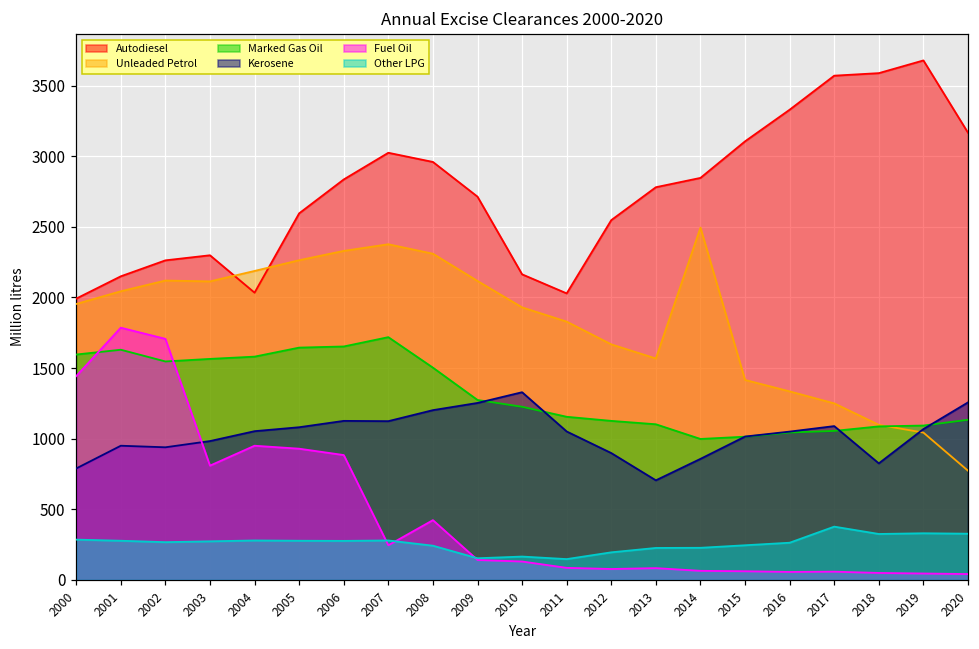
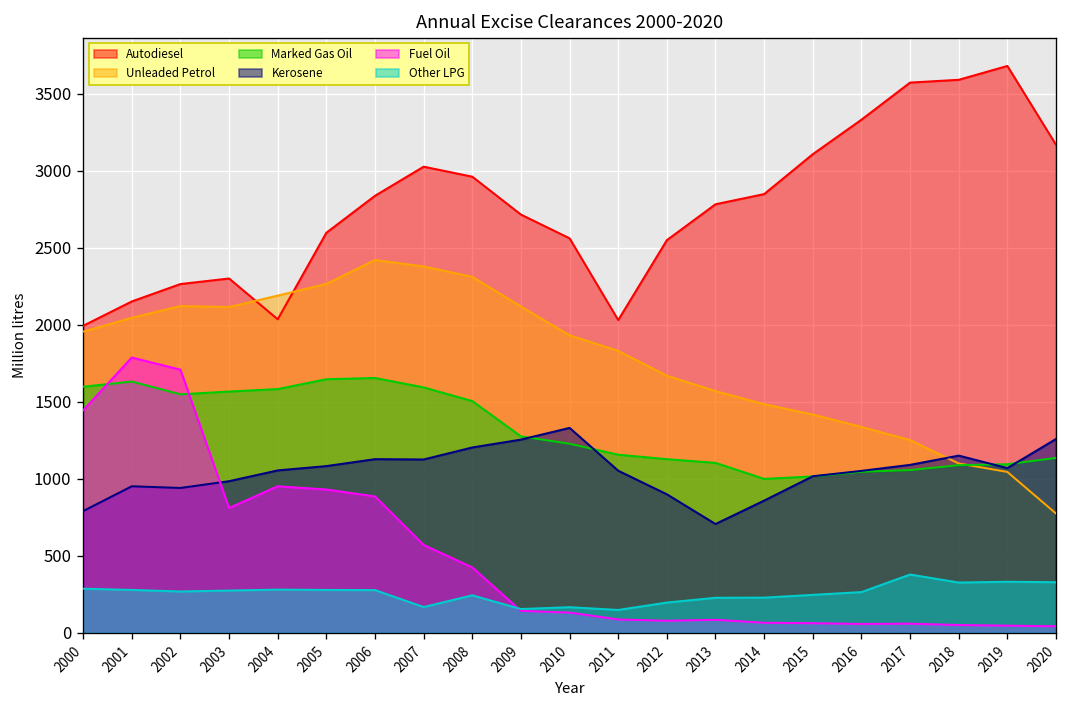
  {
    "Autodiesel": {
      "2000": 1990,
      "2001": 2150,
      "2002": 2260,
      "2003": 2300,
      "2004": 2030,
      "2005": 2600,
      "2006": 2840,
      "2007": 3030,
      "2008": 2960,
      "2009": 2710,
-     "2010": 2160,
+     "2010": 2560,
      "2011": 2030,
      "2012": 2550,
      "2013": 2780,
      "2014": 2850,
      "2015": 3110,
      "2016": 3330,
      "2017": 3570,
      "2018": 3590,
      "2019": 3680,
      "2020": 3170
    },
    "Unleaded Petrol": {
      "2000": 1950,
      "2001": 2040,
      "2002": 2120,
      "2003": 2110,
      "2004": 2190,
      "2005": 2260,
-     "2006": 2330,
+     "2006": 2420,
      "2007": 2380,
      "2008": 2310,
      "2009": 2120,
      "2010": 1930,
      "2011": 1830,
      "2012": 1670,
      "2013": 1570,
-     "2014": 2500,
+     "2014": 1480,
      "2015": 1420,
      "2016": 1340,
      "2017": 1250,
      "2019": 1040,
      "2020": 770
    },
    "Marked Gas Oil": {
      "2000": 1600,
      "2001": 1630,
      "2002": 1550,
      "2003": 1570,
      "2004": 1580,
      "2005": 1650,
      "2006": 1650,
-     "2007": 1720,
+     "2007": 1590,
      "2008": 1500,
      "2009": 1270,
      "2010": 1230,
      "2011": 1160,
      "2012": 1130,
      "2013": 1100,
      "2014": 1000,
      "2017": 1060,
      "2019": 1090,
      "2020": 1130
    },
    "Kerosene": {
      "2000": 790,
      "2001": 950,
      "2002": 940,
      "2003": 980,
      "2004": 1050,
      "2005": 1080,
      "2006": 1130,
      "2007": 1120,
      "2008": 1200,
      "2009": 1250,
      "2010": 1330,
      "2011": 1050,
      "2012": 900,
      "2013": 710,
      "2014": 860,
      "2017": 1090,
-     "2018": 830,
+     "2018": 1150,
      "2019": 1070,
      "2020": 1260
    },
    "Fuel Oil": {
      "2000": 1440,
      "2001": 1790,
      "2002": 1710,
      "2003": 810,
      "2004": 950,
      "2005": 930,
      "2006": 880,
-     "2007": 250,
+     "2007": 570,
      "2008": 420,
      "2010": 130,
      "2011": 90,
      "2012": 80,
      "2013": 80,
      "2014": 60,
      "2015": 60,
      "2016": 60,
      "2017": 60,
      "2018": 50,
      "2019": 50,
      "2020": 40
    },
    "Other LPG": {
      "2000": 290,
      "2001": 280,
      "2002": 270,
      "2003": 270,
      "2004": 280,
      "2005": 280,
      "2006": 280,
-     "2007": 280,
+     "2007": 170,
      "2008": 240,
      "2010": 170,
      "2011": 150,
      "2012": 200,
      "2013": 230,
      "2014": 230,
      "2015": 250,
      "2016": 260,
      "2017": 380,
      "2018": 330,
      "2019": 330,
      "2020": 330
    }
  }
